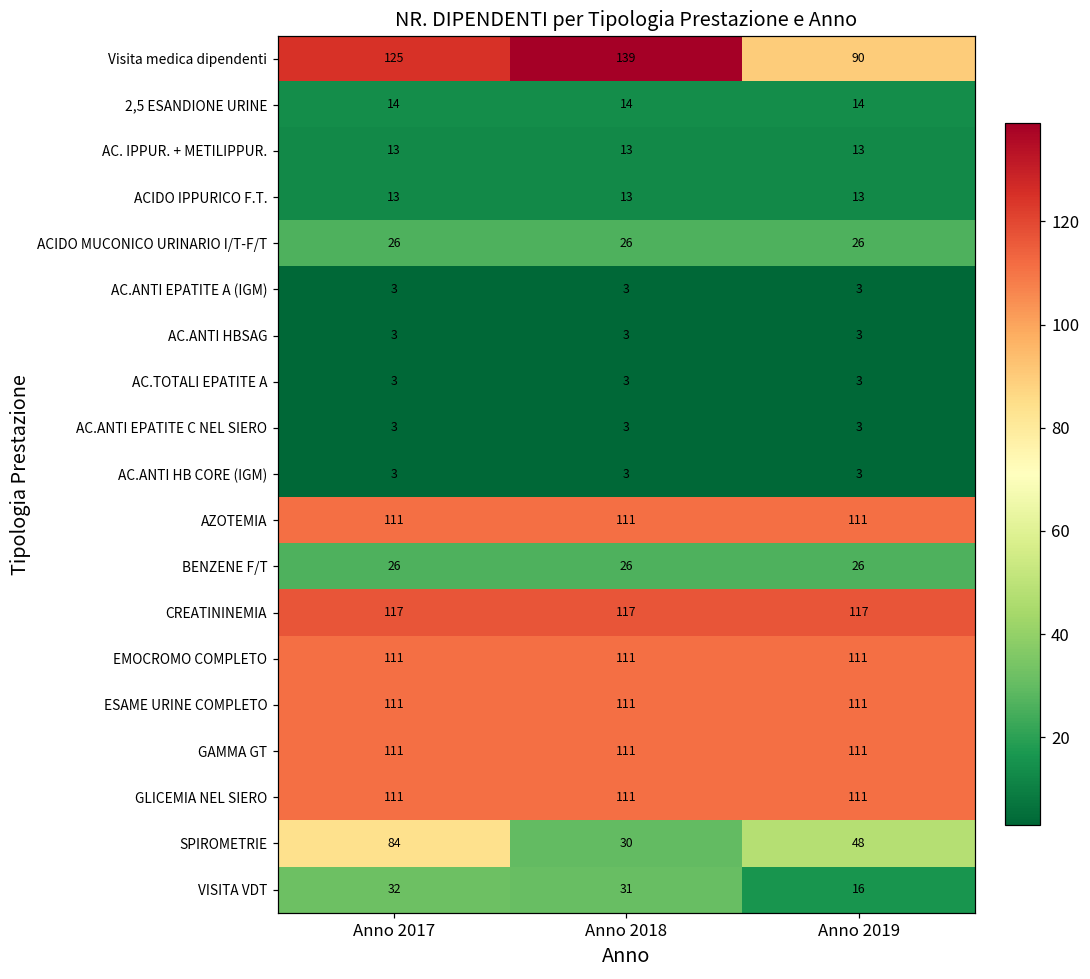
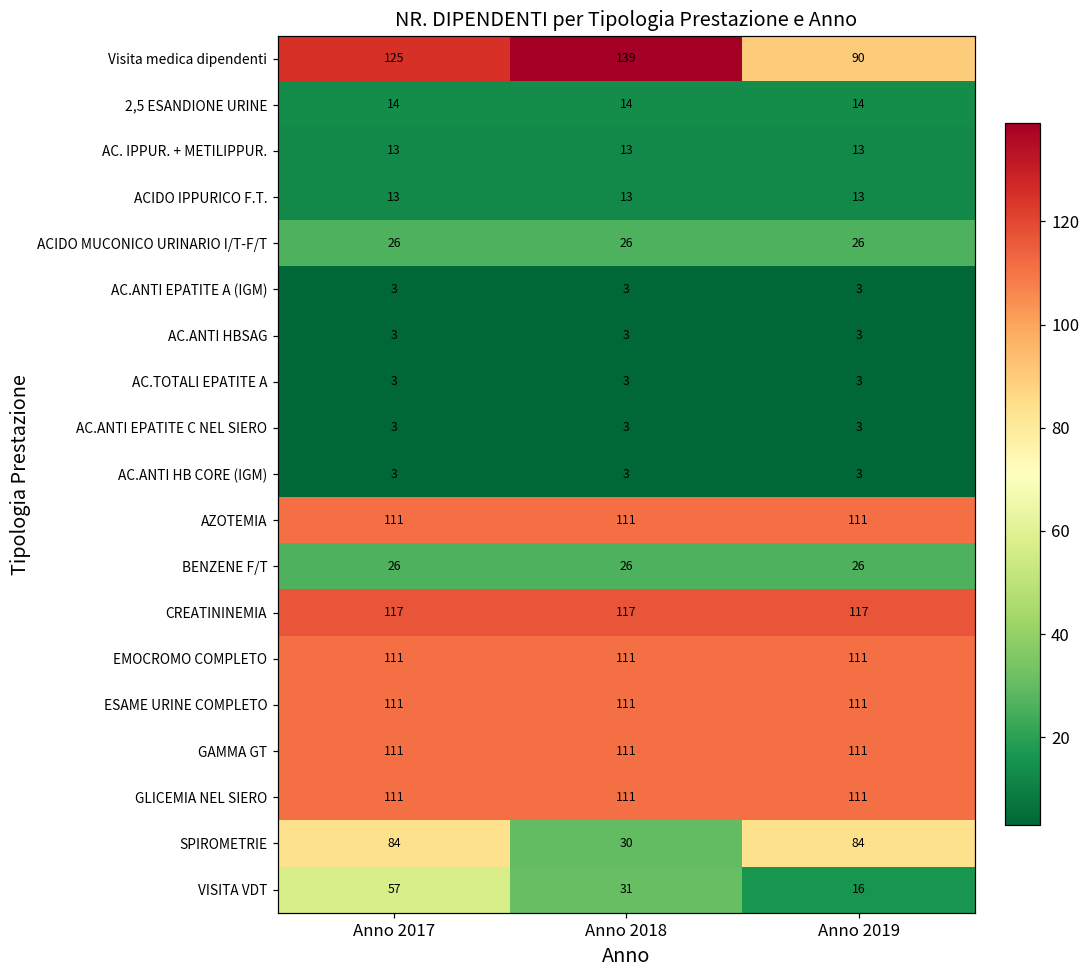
  {
    "Visita medica dipendenti": {
      "Anno 2017": 125,
      "Anno 2018": 139,
      "Anno 2019": 90
    },
    "2,5 ESANDIONE URINE": {
      "Anno 2017": 14,
      "Anno 2018": 14,
      "Anno 2019": 14
    },
    "AC. IPPUR. + METILIPPUR.": {
      "Anno 2017": 13,
      "Anno 2018": 13,
      "Anno 2019": 13
    },
    "ACIDO IPPURICO F.T.": {
      "Anno 2017": 13,
      "Anno 2018": 13,
      "Anno 2019": 13
    },
    "ACIDO MUCONICO URINARIO I/T-F/T": {
      "Anno 2017": 26,
      "Anno 2018": 26,
      "Anno 2019": 26
    },
    "AC.ANTI EPATITE A (IGM)": {
      "Anno 2017": 3,
      "Anno 2018": 3,
      "Anno 2019": 3
    },
    "AC.ANTI HBSAG": {
      "Anno 2017": 3,
      "Anno 2018": 3,
      "Anno 2019": 3
    },
    "AC.TOTALI EPATITE A": {
      "Anno 2017": 3,
      "Anno 2018": 3,
      "Anno 2019": 3
    },
    "AC.ANTI EPATITE C NEL SIERO": {
      "Anno 2017": 3,
      "Anno 2018": 3,
      "Anno 2019": 3
    },
    "AC.ANTI HB CORE (IGM)": {
      "Anno 2017": 3,
      "Anno 2018": 3,
      "Anno 2019": 3
    },
    "AZOTEMIA": {
      "Anno 2017": 111,
      "Anno 2018": 111,
      "Anno 2019": 111
    },
    "BENZENE F/T": {
      "Anno 2017": 26,
      "Anno 2018": 26,
      "Anno 2019": 26
    },
    "CREATININEMIA": {
      "Anno 2017": 117,
      "Anno 2018": 117,
      "Anno 2019": 117
    },
    "EMOCROMO COMPLETO": {
      "Anno 2017": 111,
      "Anno 2018": 111,
      "Anno 2019": 111
    },
    "ESAME URINE COMPLETO": {
      "Anno 2017": 111,
      "Anno 2018": 111,
      "Anno 2019": 111
    },
    "GAMMA GT": {
      "Anno 2017": 111,
      "Anno 2018": 111,
      "Anno 2019": 111
    },
    "GLICEMIA NEL SIERO": {
      "Anno 2017": 111,
      "Anno 2018": 111,
      "Anno 2019": 111
    },
    "SPIROMETRIE": {
      "Anno 2017": 84,
      "Anno 2018": 30,
-     "Anno 2019": 48
+     "Anno 2019": 84
    },
    "VISITA VDT": {
-     "Anno 2017": 32,
+     "Anno 2017": 57,
      "Anno 2018": 31,
      "Anno 2019": 16
    }
  }
